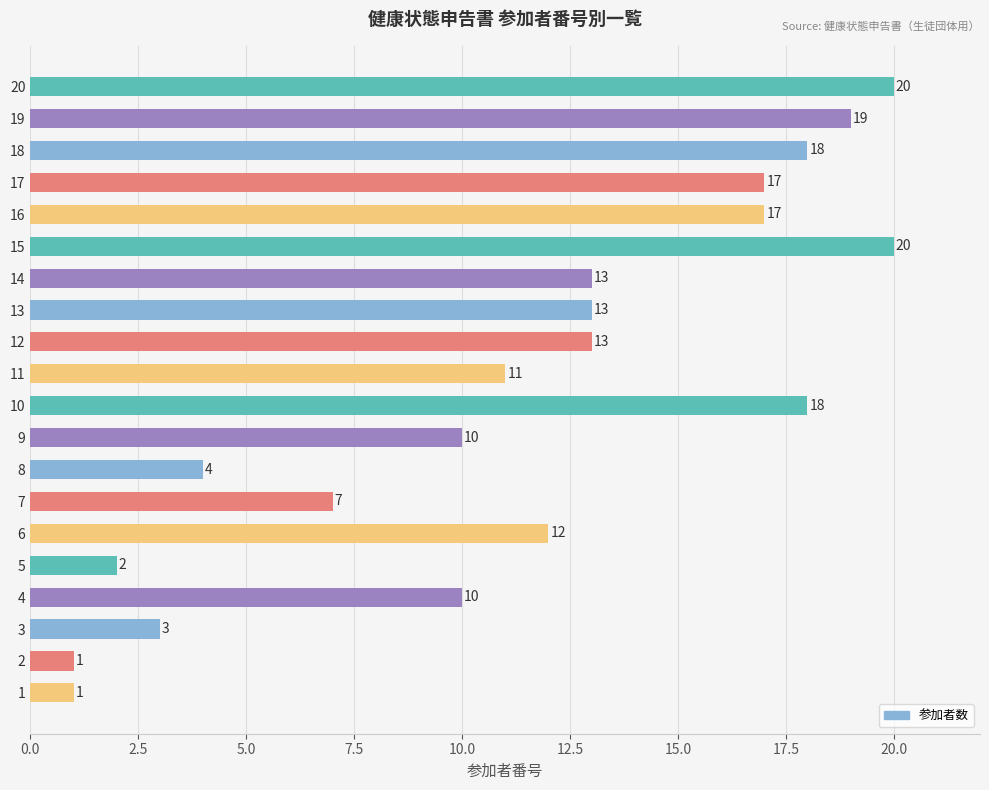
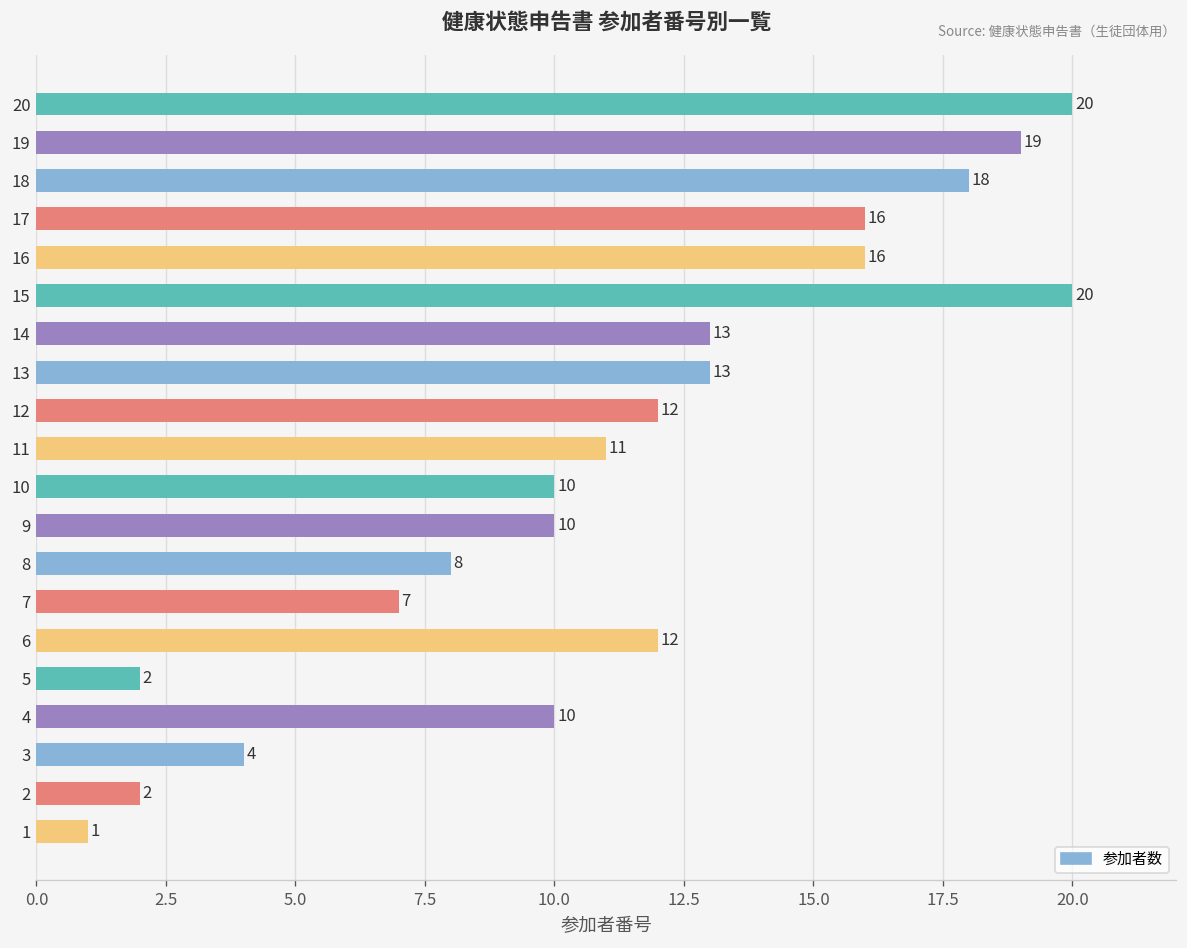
  {
    "20": 20,
    "19": 19,
    "18": 18,
-   "17": 17,
-   "16": 17,
+   "17": 16,
+   "16": 16,
    "15": 20,
    "14": 13,
    "13": 13,
-   "12": 13,
+   "12": 12,
    "11": 11,
-   "10": 18,
+   "10": 10,
    "9": 10,
-   "8": 4,
+   "8": 8,
    "7": 7,
    "6": 12,
    "5": 2,
    "4": 10,
-   "3": 3,
-   "2": 1,
+   "3": 4,
+   "2": 2,
    "1": 1
  }
